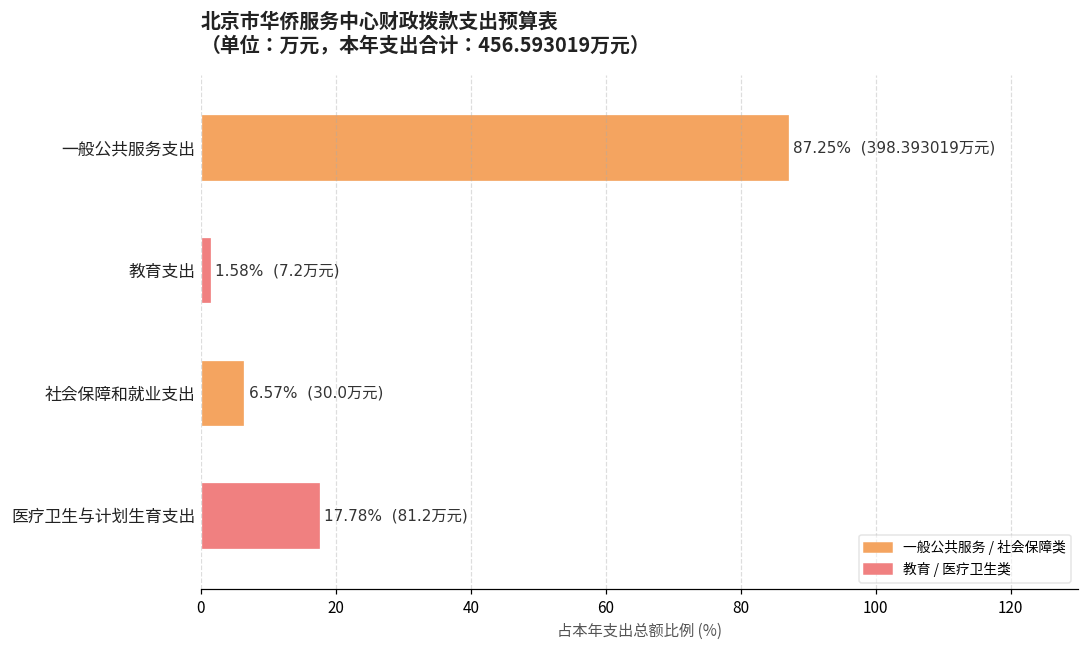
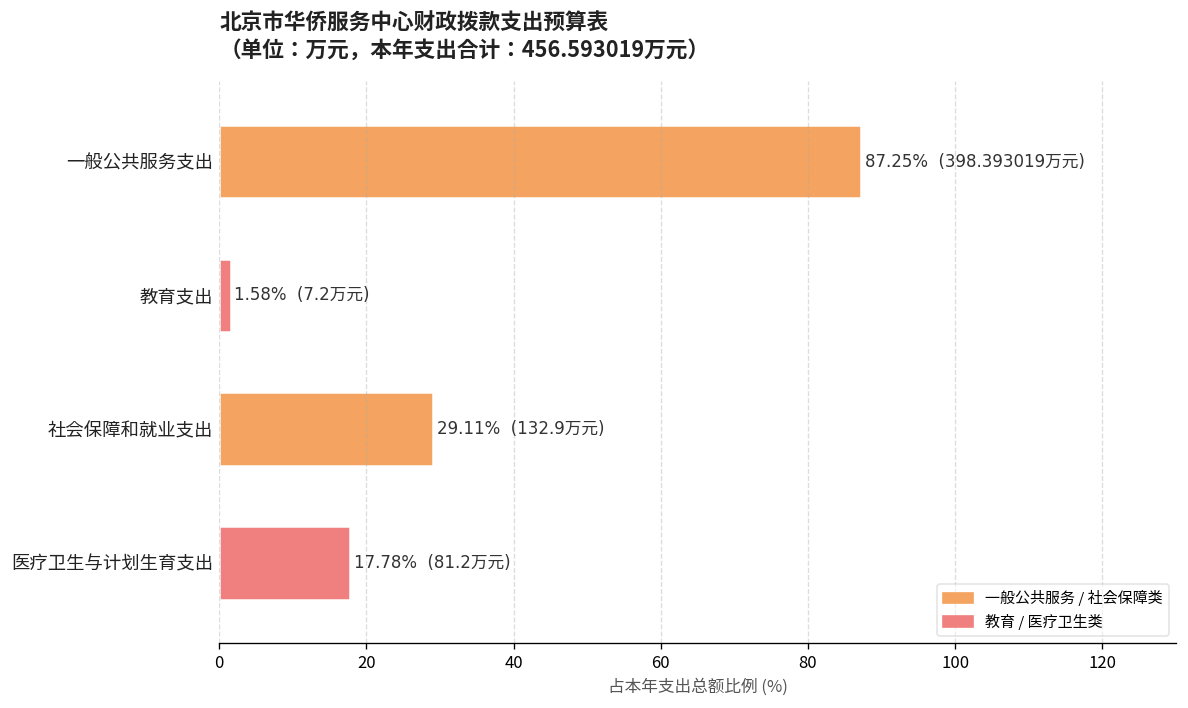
  {
    "一般公共服务支出": "87.25%",
    "教育支出": "1.58%",
-   "社会保障和就业支出": "6.57% (30.0万元)",
+   "社会保障和就业支出": "29.11% (132.9万元)",
    "医疗卫生与计划生育支出": "17.78%"
  }
